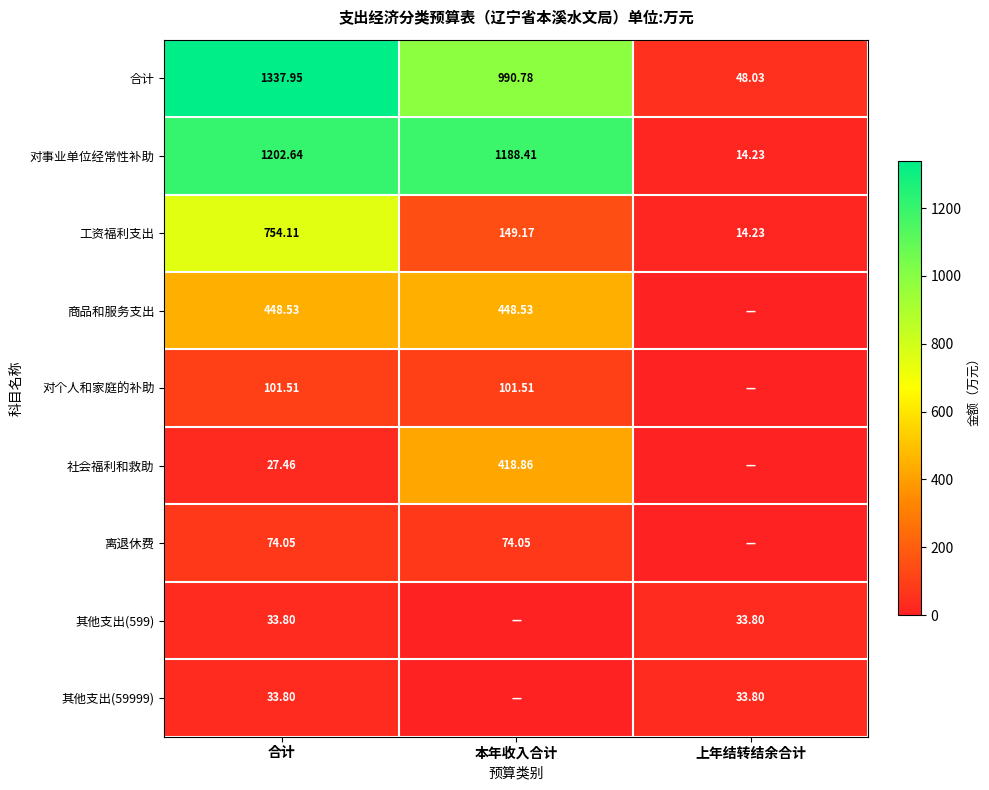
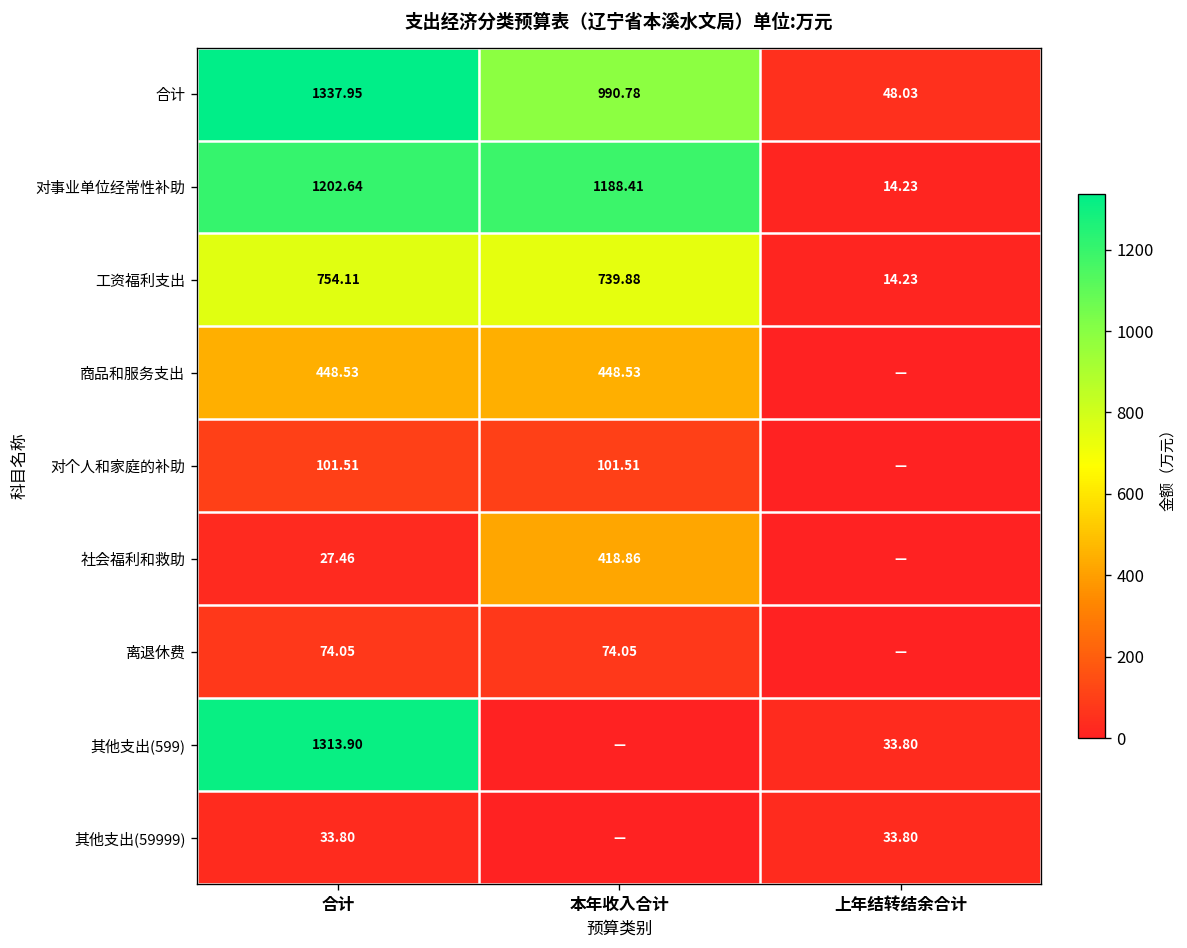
  {
    "合计": {
      "合计": 1337.95,
      "本年收入合计": 990.78,
      "上年结转结余合计": 48.03
    },
    "对事业单位经常性补助": {
      "合计": 1202.64,
      "本年收入合计": 1188.41,
      "上年结转结余合计": 14.23
    },
    "工资福利支出": {
      "合计": 754.11,
-     "本年收入合计": 149.17,
+     "本年收入合计": 739.88,
      "上年结转结余合计": 14.23
    },
    "商品和服务支出": {
      "合计": 448.53,
      "本年收入合计": 448.53
    },
    "对个人和家庭的补助": {
      "合计": 101.51,
      "本年收入合计": 101.51
    },
    "社会福利和救助": {
      "合计": 27.46,
      "本年收入合计": 418.86
    },
    "离退休费": {
      "合计": 74.05,
      "本年收入合计": 74.05
    },
    "其他支出(599)": {
-     "合计": 33.80,
+     "合计": 1313.90,
      "上年结转结余合计": 33.80
    },
    "其他支出(59999)": {
      "合计": 33.80,
      "上年结转结余合计": 33.80
    }
  }
